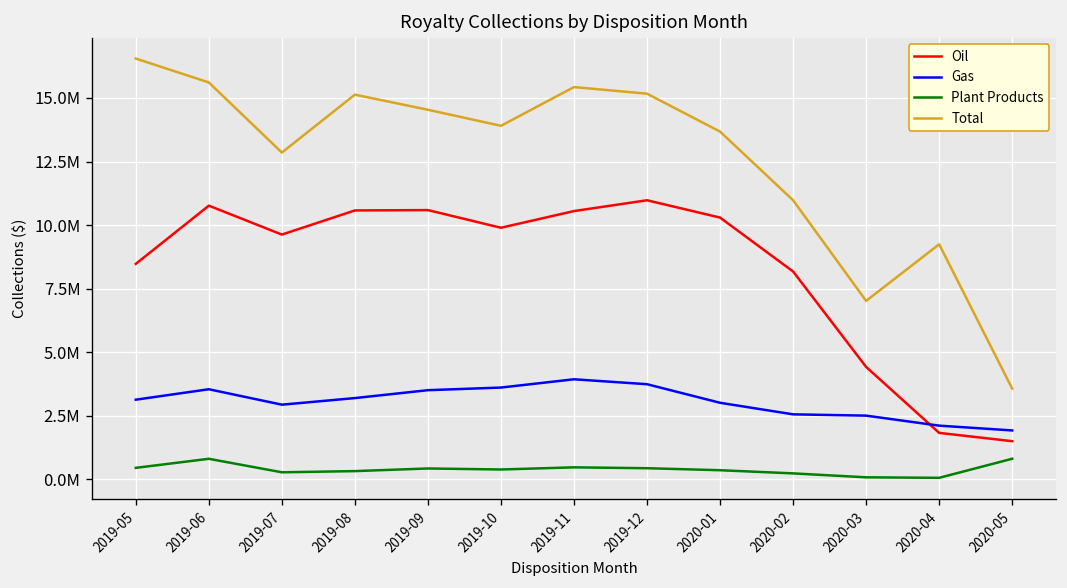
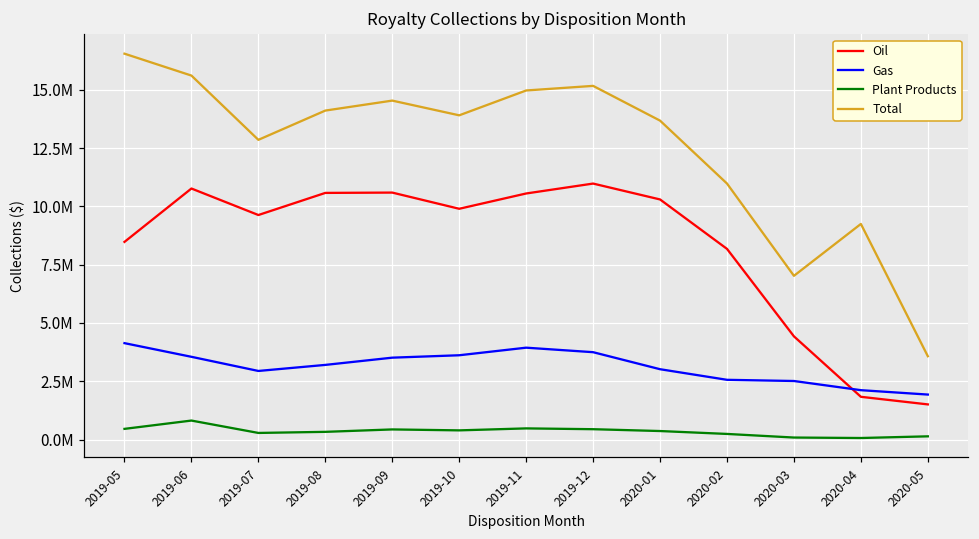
  {
    "Oil": {
      "2019-05": 8500000,
      "2019-06": 10800000,
      "2019-07": 9600000,
      "2019-08": 10600000,
      "2019-09": 10600000,
      "2019-10": 9900000,
      "2019-11": 10600000,
      "2019-12": 11000000,
      "2020-01": 10300000,
      "2020-02": 8200000,
      "2020-03": 4400000,
      "2020-04": 1800000,
      "2020-05": 1500000
    },
    "Gas": {
-     "2019-05": 3100000,
+     "2019-05": 4100000,
      "2019-06": 3500000,
      "2019-07": 2900000,
      "2019-08": 3200000,
      "2019-09": 3500000,
      "2019-10": 3600000,
      "2019-11": 3900000,
      "2019-12": 3700000,
      "2020-01": 3000000,
      "2020-02": 2600000,
      "2020-03": 2500000,
      "2020-04": 2100000,
      "2020-05": 1900000
    },
    "Plant Products": {
      "2019-05": 500000,
      "2019-06": 800000,
      "2019-07": 300000,
      "2019-08": 300000,
      "2019-09": 400000,
      "2019-10": 400000,
      "2019-11": 500000,
      "2019-12": 400000,
      "2020-01": 400000,
      "2020-02": 200000,
      "2020-03": 100000,
      "2020-04": 100000,
-     "2020-05": 800000
+     "2020-05": 100000
    },
    "Total": {
      "2019-05": 16500000,
      "2019-06": 15600000,
      "2019-07": 12900000,
-     "2019-08": 15100000,
+     "2019-08": 14100000,
      "2019-09": 14500000,
      "2019-10": 13900000,
-     "2019-11": 15400000,
+     "2019-11": 15000000,
      "2019-12": 15200000,
      "2020-01": 13700000,
      "2020-02": 11000000,
      "2020-03": 7000000,
      "2020-04": 9200000,
      "2020-05": 3600000
    }
  }
